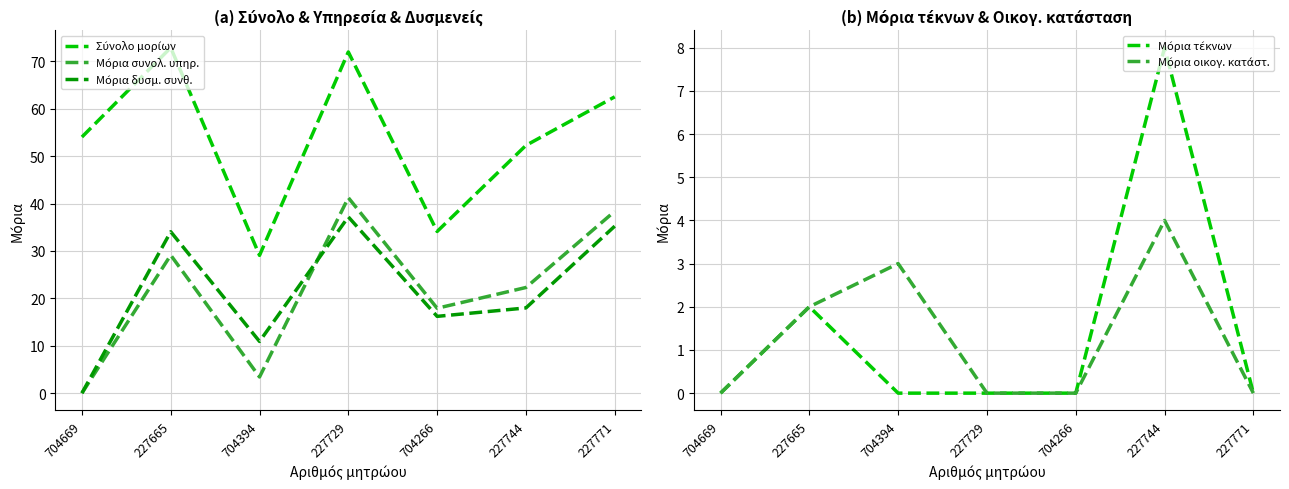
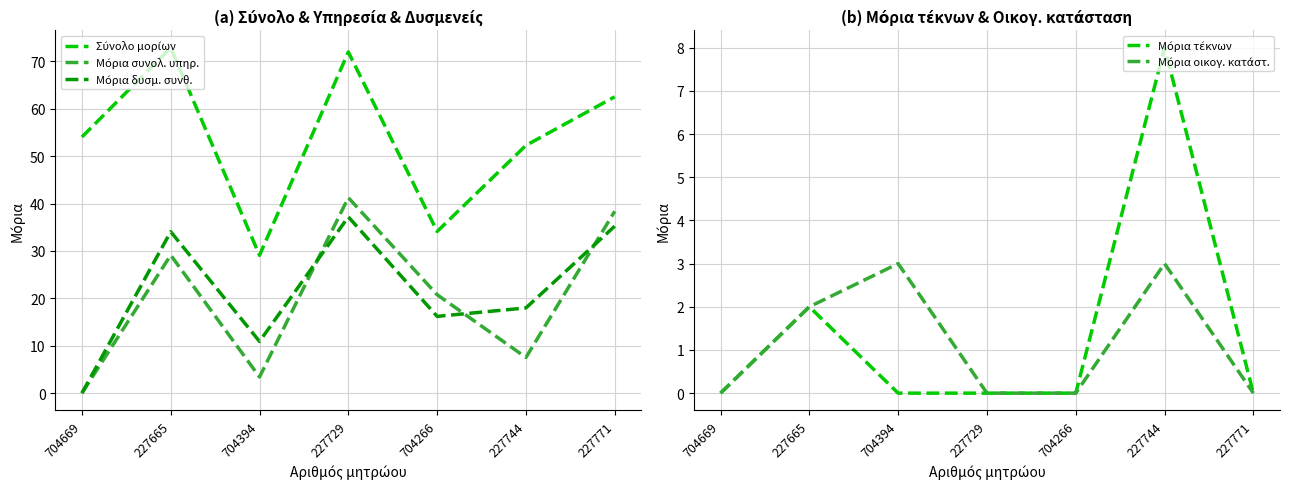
  {
    "(a) Σύνολο & Υπηρεσία & Δυσμενείς": {
      "Μόρια συνολ. υπηρ.": {
        "227665": 29,
        "704394": 3,
        "227729": 41,
-       "704266": 18,
-       "227744": 22,
+       "704266": 21,
+       "227744": 8,
        "227771": 38
      }
    },
    "(b) Μόρια τέκνων & Οικογ. κατάσταση": {
      "Μόρια τέκνων": {
        "704394": 0
      },
      "Μόρια οικογ. κατάστ.": {
        "704394": 3,
-       "227744": 4
+       "227744": 3
      }
    }
  }
